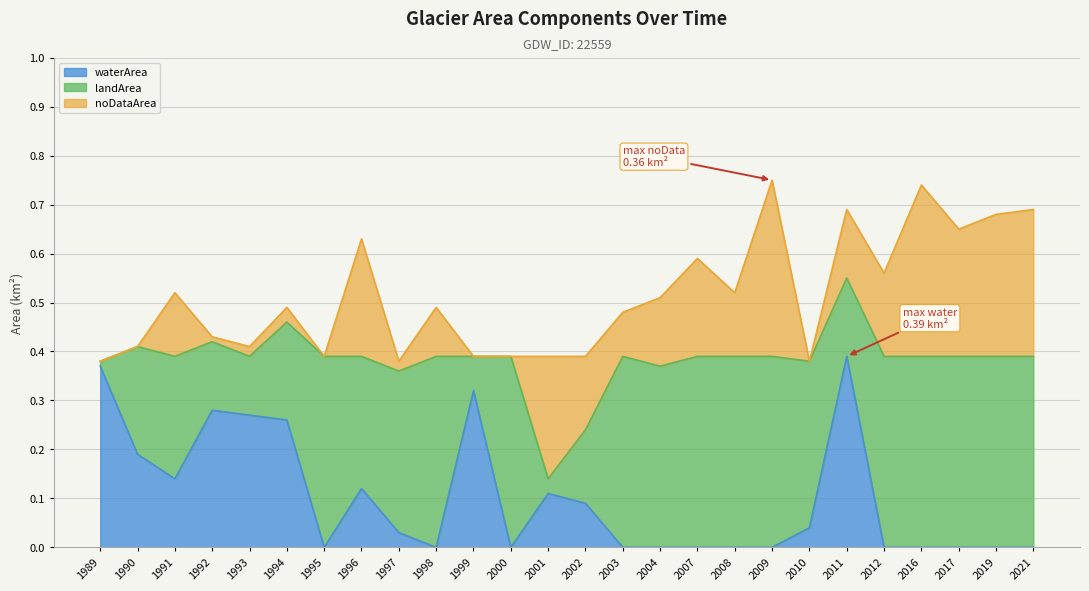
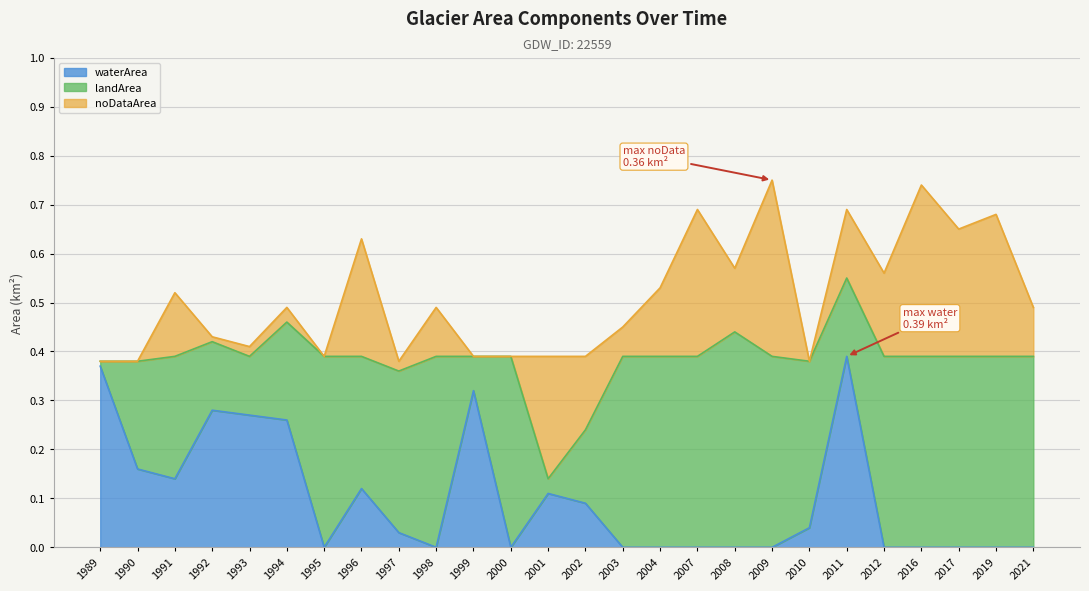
  {
    "waterArea": {
      "1989": 0.37,
-     "1990": 0.19,
+     "1990": 0.16,
      "1991": 0.14,
      "1992": 0.28,
      "1993": 0.27,
      "1994": 0.26,
      "1995": 0.00,
      "1996": 0.12,
      "1997": 0.03,
      "1998": 0.00,
      "1999": 0.32,
      "2000": 0.00,
      "2001": 0.11,
      "2002": 0.09,
      "2003": 0.00,
      "2004": 0.00,
      "2007": 0.00,
      "2008": 0.00,
      "2009": 0.00,
      "2010": 0.04,
      "2011": 0.39,
      "2012": 0.00,
      "2016": 0.00,
      "2017": 0.00,
      "2019": 0.00,
      "2021": 0.00
    },
    "landArea": {
      "1991": 0.25,
      "1992": 0.14,
      "1993": 0.12,
      "1994": 0.20,
      "1996": 0.27,
      "1997": 0.33,
      "1998": 0.39,
      "2001": 0.03,
      "2002": 0.15,
      "2003": 0.39,
-     "2004": 0.37,
+     "2004": 0.39,
      "2007": 0.39,
-     "2008": 0.39,
+     "2008": 0.44,
      "2009": 0.39,
      "2011": 0.16,
      "2017": 0.39,
      "2019": 0.39,
      "2021": 0.39
    },
    "noDataArea": {
      "1991": 0.13,
      "1992": 0.01,
      "1993": 0.02,
      "1994": 0.03,
      "1996": 0.24,
      "1997": 0.02,
      "1998": 0.10,
      "2001": 0.25,
      "2002": 0.15,
-     "2003": 0.09,
+     "2003": 0.06,
      "2004": 0.14,
-     "2007": 0.2,
+     "2007": 0.3,
      "2008": 0.13,
      "2011": 0.14,
      "2012": 0.17,
      "2016": 0.35,
      "2017": 0.26,
      "2019": 0.29,
-     "2021": 0.3
+     "2021": 0.1
    }
  }
